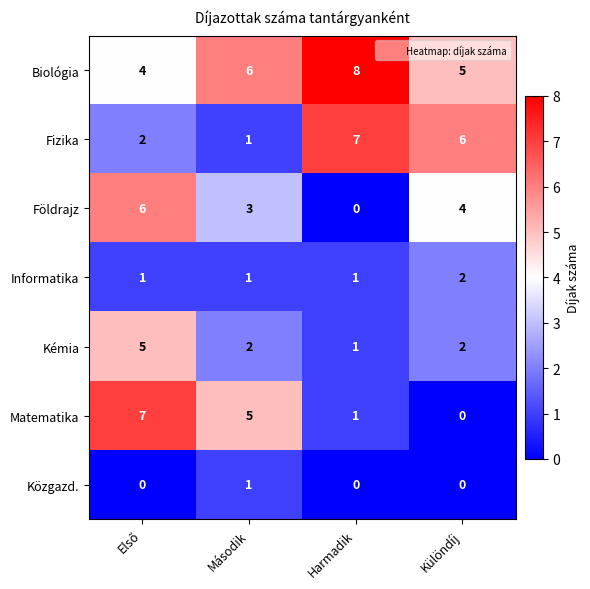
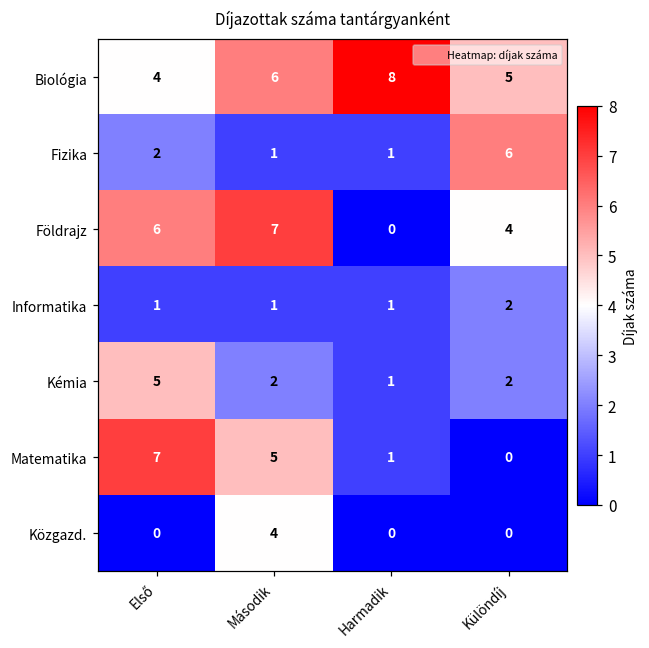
  {
    "Biológia": {
      "Első": 4,
      "Második": 6,
      "Harmadik": 8,
      "Különdíj": 5
    },
    "Fizika": {
      "Első": 2,
      "Második": 1,
-     "Harmadik": 7,
+     "Harmadik": 1,
      "Különdíj": 6
    },
    "Földrajz": {
      "Első": 6,
-     "Második": 3,
+     "Második": 7,
      "Harmadik": 0,
      "Különdíj": 4
    },
    "Informatika": {
      "Első": 1,
      "Második": 1,
      "Harmadik": 1,
      "Különdíj": 2
    },
    "Kémia": {
      "Első": 5,
      "Második": 2,
      "Harmadik": 1,
      "Különdíj": 2
    },
    "Matematika": {
      "Első": 7,
      "Második": 5,
      "Harmadik": 1,
      "Különdíj": 0
    },
    "Közgazd.": {
      "Első": 0,
-     "Második": 1,
+     "Második": 4,
      "Harmadik": 0,
      "Különdíj": 0
    }
  }
